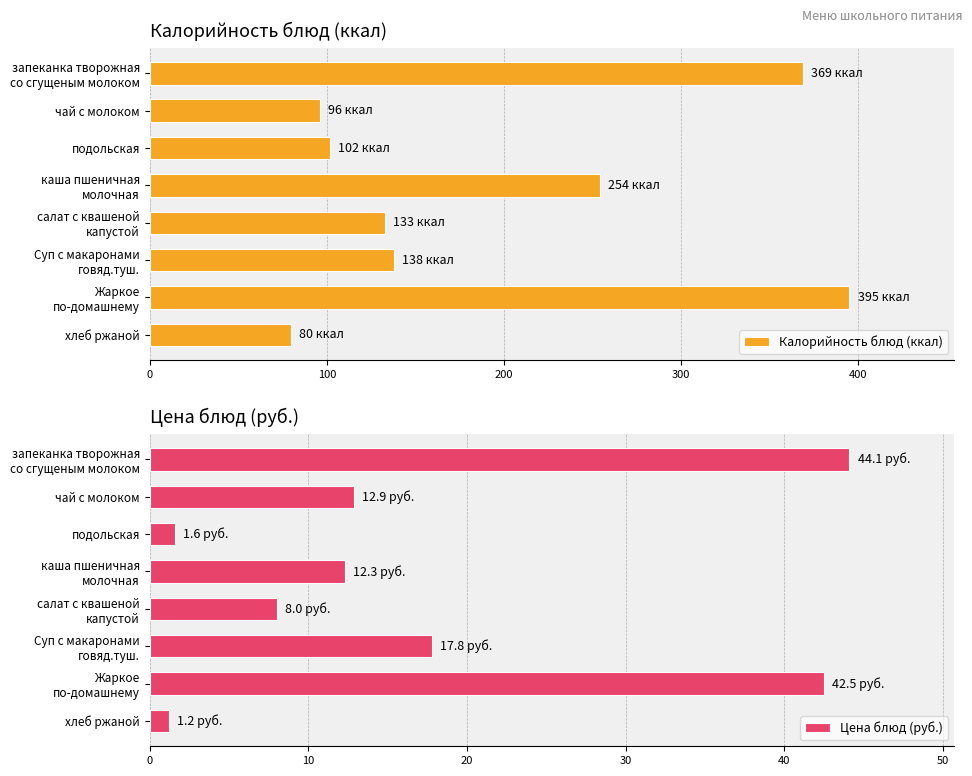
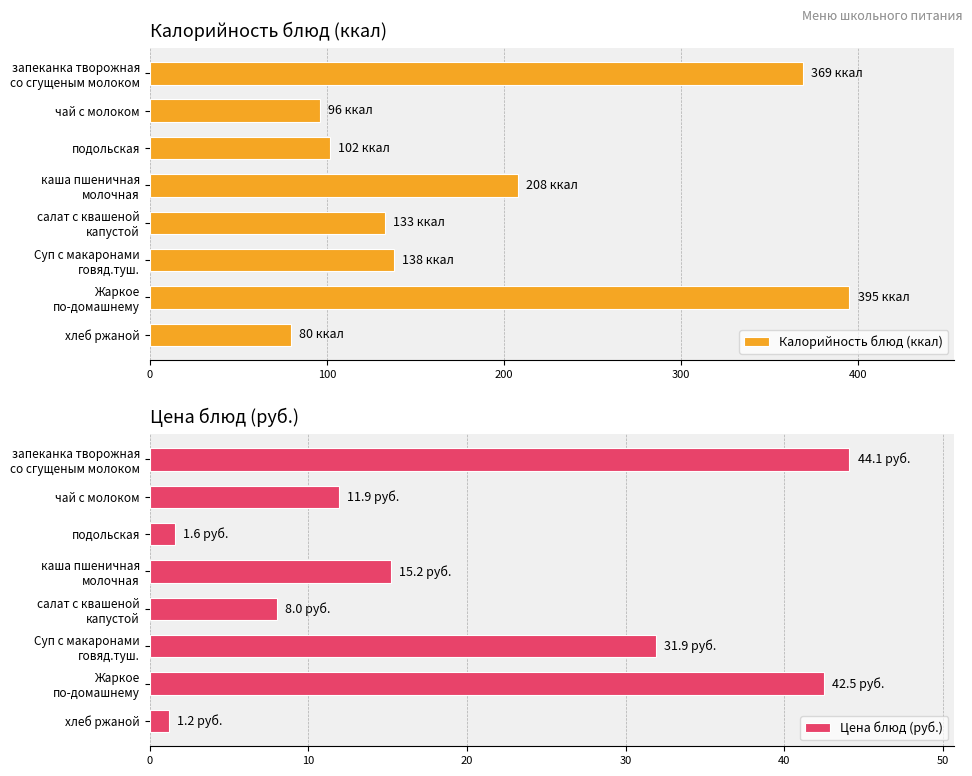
  {
    "Калорийность блюд (ккал)": {
      "запеканка творожная со сгущеным молоком": 369,
      "чай с молоком": 96,
      "подольская": 102,
-     "каша пшеничная молочная": 254,
+     "каша пшеничная молочная": 208,
      "салат с квашеной капустой": 133,
      "Суп с макаронами говяд.туш.": 138,
      "Жаркое по-домашнему": 395,
      "хлеб ржаной": 80
    },
    "Цена блюд (руб.)": {
      "запеканка творожная со сгущеным молоком": 44.1,
-     "чай с молоком": 12.9,
+     "чай с молоком": 11.9,
      "подольская": 1.6,
-     "каша пшеничная молочная": 12.3,
+     "каша пшеничная молочная": 15.2,
      "салат с квашеной капустой": 8.0,
-     "Суп с макаронами говяд.туш.": 17.8,
+     "Суп с макаронами говяд.туш.": 31.9,
      "Жаркое по-домашнему": 42.5,
      "хлеб ржаной": 1.2
    }
  }
